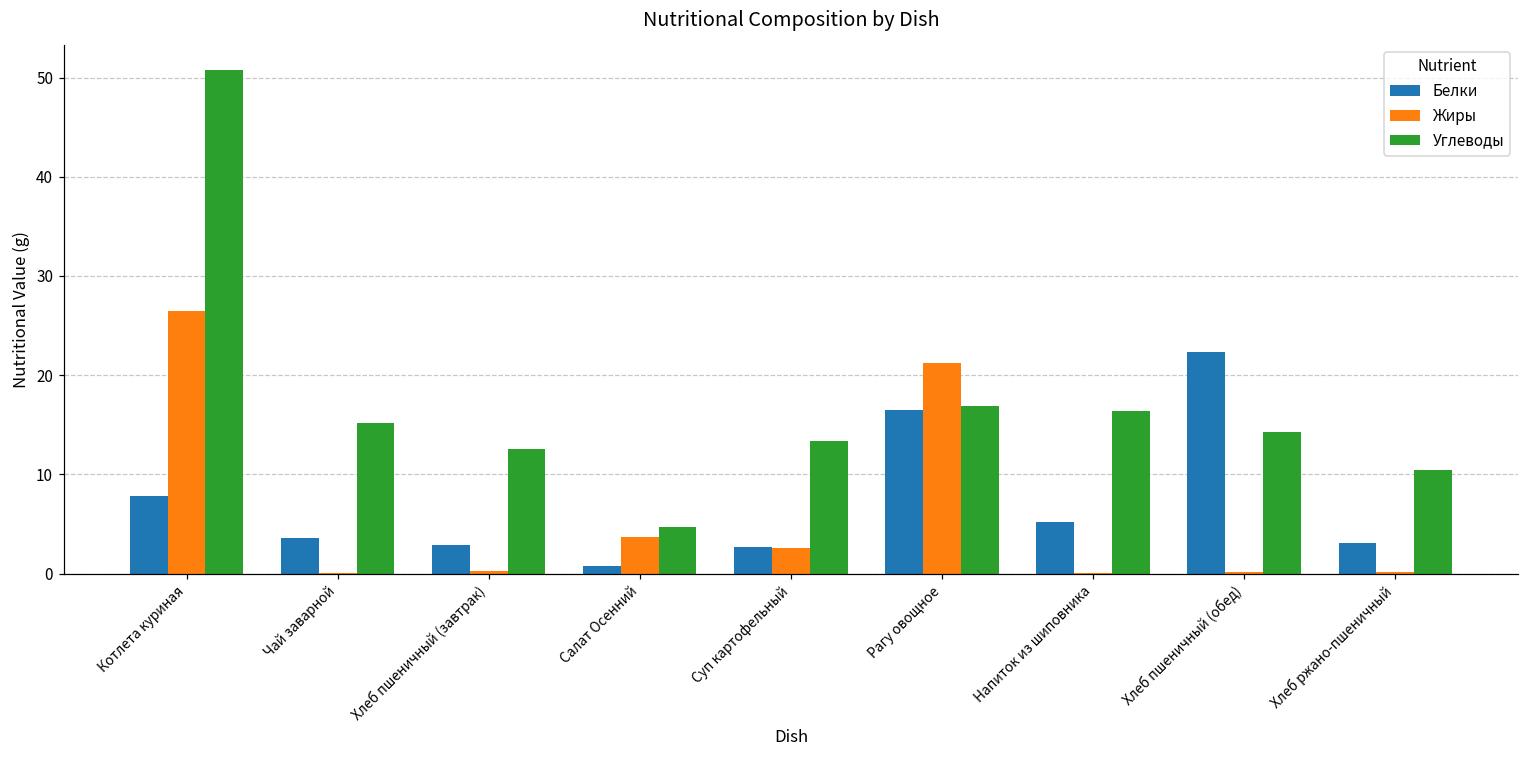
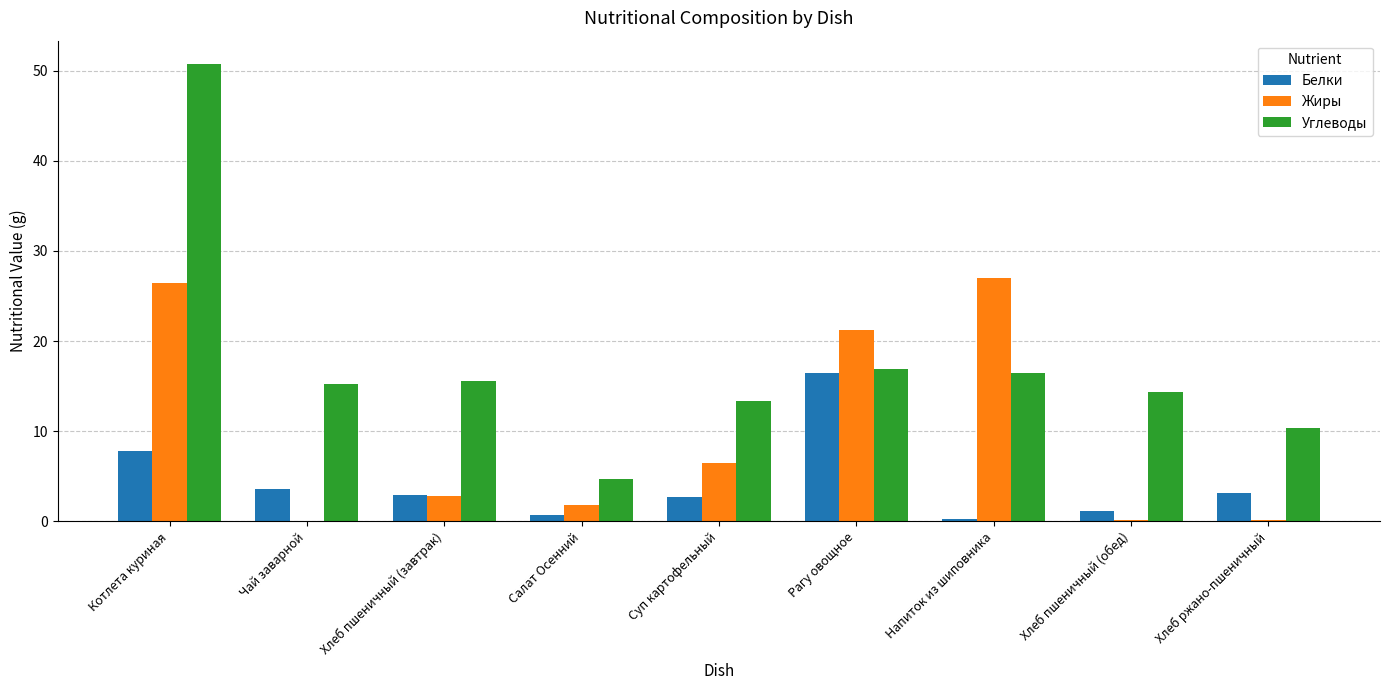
  {
    "Белки": {
      "Котлета куриная": 8,
      "Чай заварной": 4,
      "Хлеб пшеничный (завтрак)": 3,
      "Салат Осенний": 1,
      "Суп картофельный": 3,
      "Рагу овощное": 16,
-     "Напиток из шиповника": 5,
-     "Хлеб пшеничный (обед)": 22,
+     "Напиток из шиповника": 0,
+     "Хлеб пшеничный (обед)": 1,
      "Хлеб ржано-пшеничный": 3
    },
    "Жиры": {
      "Котлета куриная": 26,
-     "Хлеб пшеничный (завтрак)": 0,
-     "Салат Осенний": 4,
-     "Суп картофельный": 3,
+     "Хлеб пшеничный (завтрак)": 3,
+     "Салат Осенний": 2,
+     "Суп картофельный": 6,
      "Рагу овощное": 21,
-     "Напиток из шиповника": 0
+     "Напиток из шиповника": 27
    },
    "Углеводы": {
      "Котлета куриная": 51,
      "Чай заварной": 15,
-     "Хлеб пшеничный (завтрак)": 13,
+     "Хлеб пшеничный (завтрак)": 16,
      "Салат Осенний": 5,
      "Суп картофельный": 13,
      "Рагу овощное": 17,
      "Напиток из шиповника": 16,
      "Хлеб пшеничный (обед)": 14,
      "Хлеб ржано-пшеничный": 10
    }
  }
